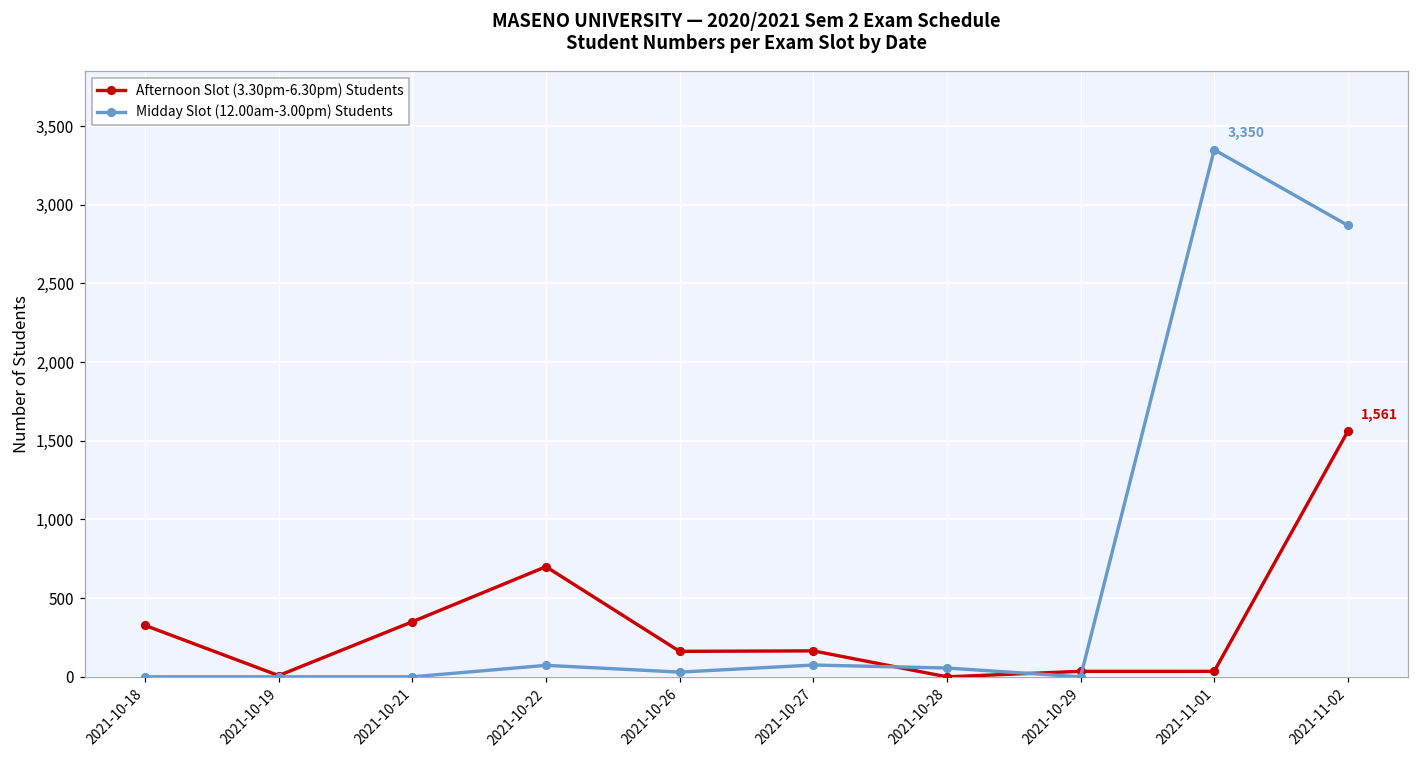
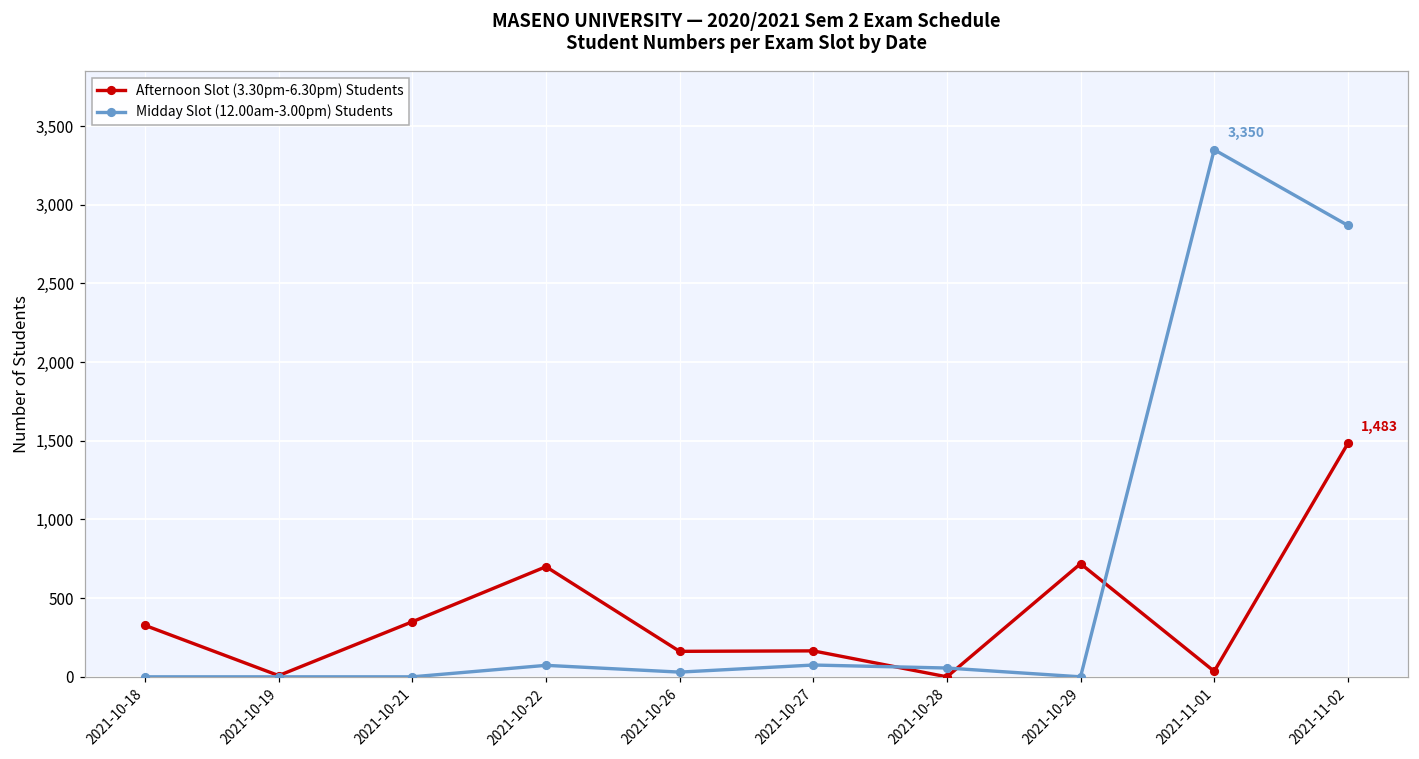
  {
    "Afternoon Slot (3.30pm-6.30pm) Students": {
-     "2021-10-29": "40",
-     "2021-11-02": "1,561"
+     "2021-10-29": "720",
+     "2021-11-02": "1,483"
    },
    "Midday Slot (12.00am-3.00pm) Students": {
      "2021-11-01": "3,350"
    }
  }
